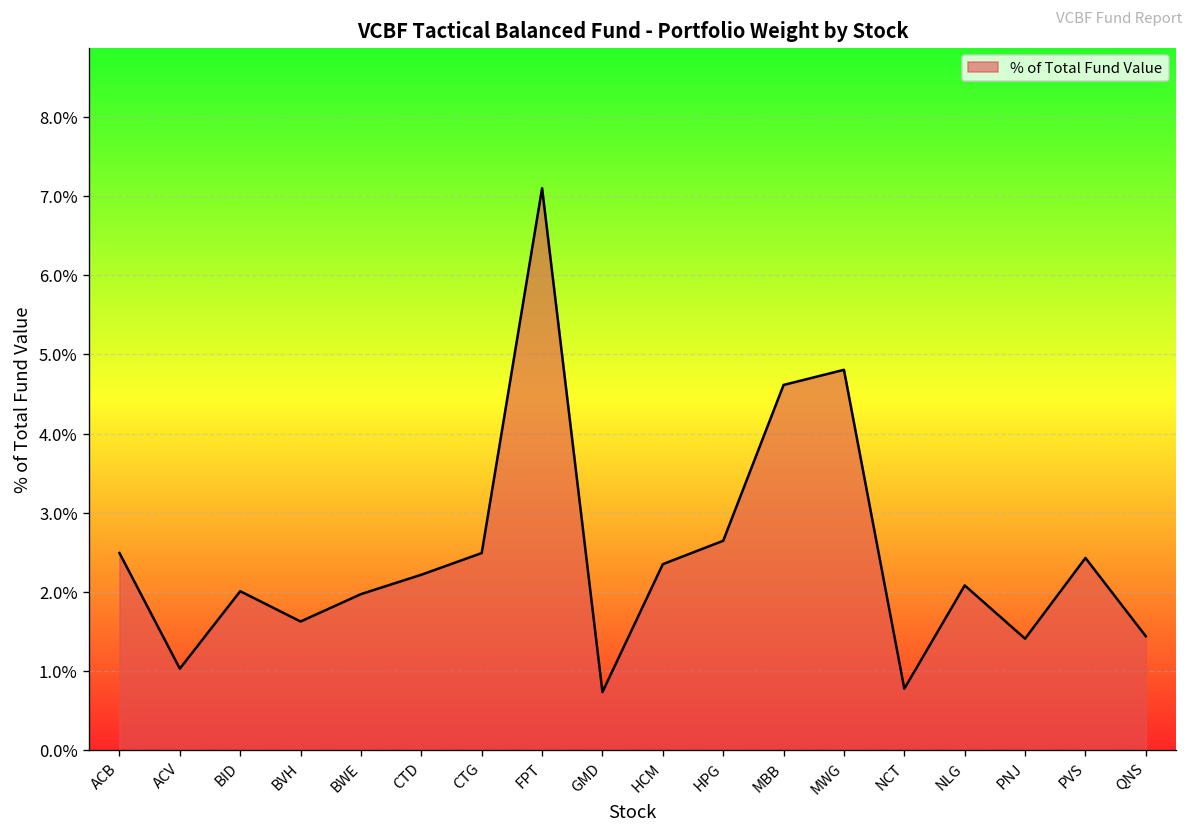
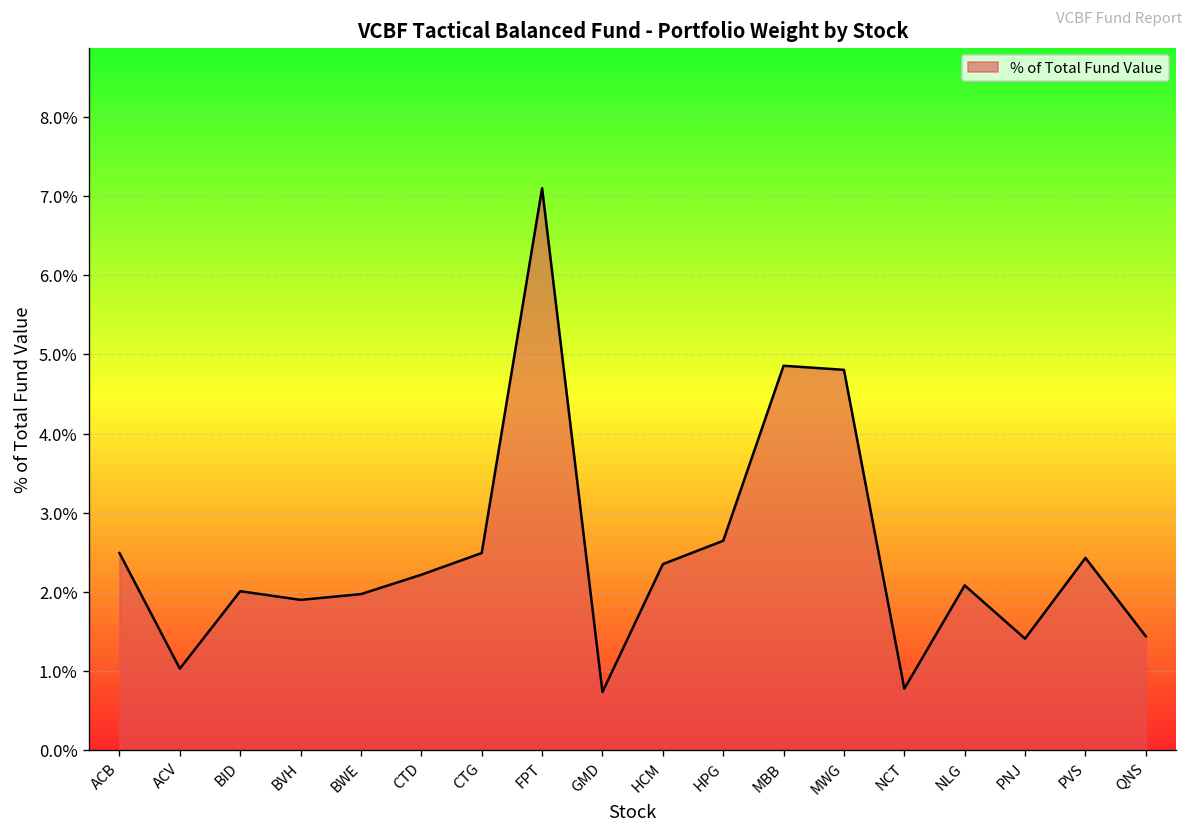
  {
    "ACB": "2.5%",
    "ACV": "1.0%",
    "BID": "2.0%",
-   "BVH": "1.6%",
+   "BVH": "1.9%",
    "BWE": "2.0%",
    "CTD": "2.2%",
    "CTG": "2.5%",
    "FPT": "7.1%",
    "GMD": "0.7%",
    "HCM": "2.3%",
    "HPG": "2.6%",
-   "MBB": "4.6%",
+   "MBB": "4.9%",
    "MWG": "4.8%",
    "NCT": "0.8%",
    "NLG": "2.1%",
    "PNJ": "1.4%",
    "PVS": "2.4%",
    "QNS": "1.4%"
  }
